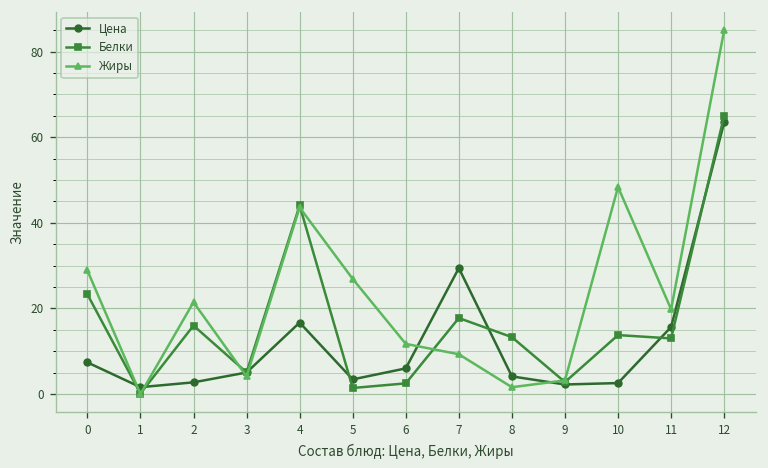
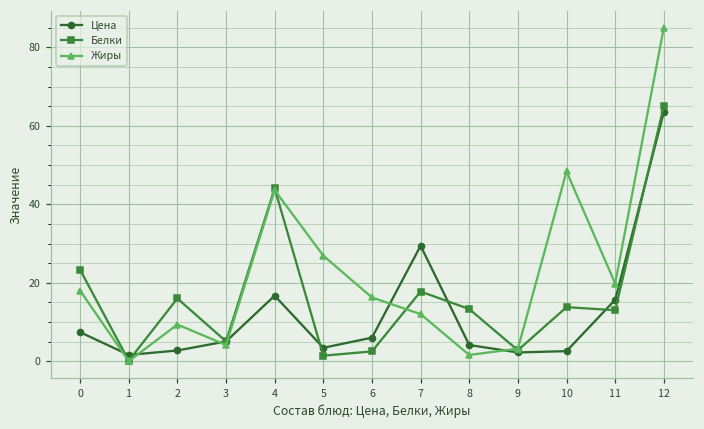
  {
    "Жиры": {
-     "0": 29,
-     "2": 21,
+     "0": 18,
+     "2": 9,
      "3": 4,
      "5": 27,
-     "6": 12,
-     "7": 9,
+     "6": 16,
+     "7": 12,
      "8": 2,
      "10": 48,
      "11": 20,
      "12": 85
    }
  }
